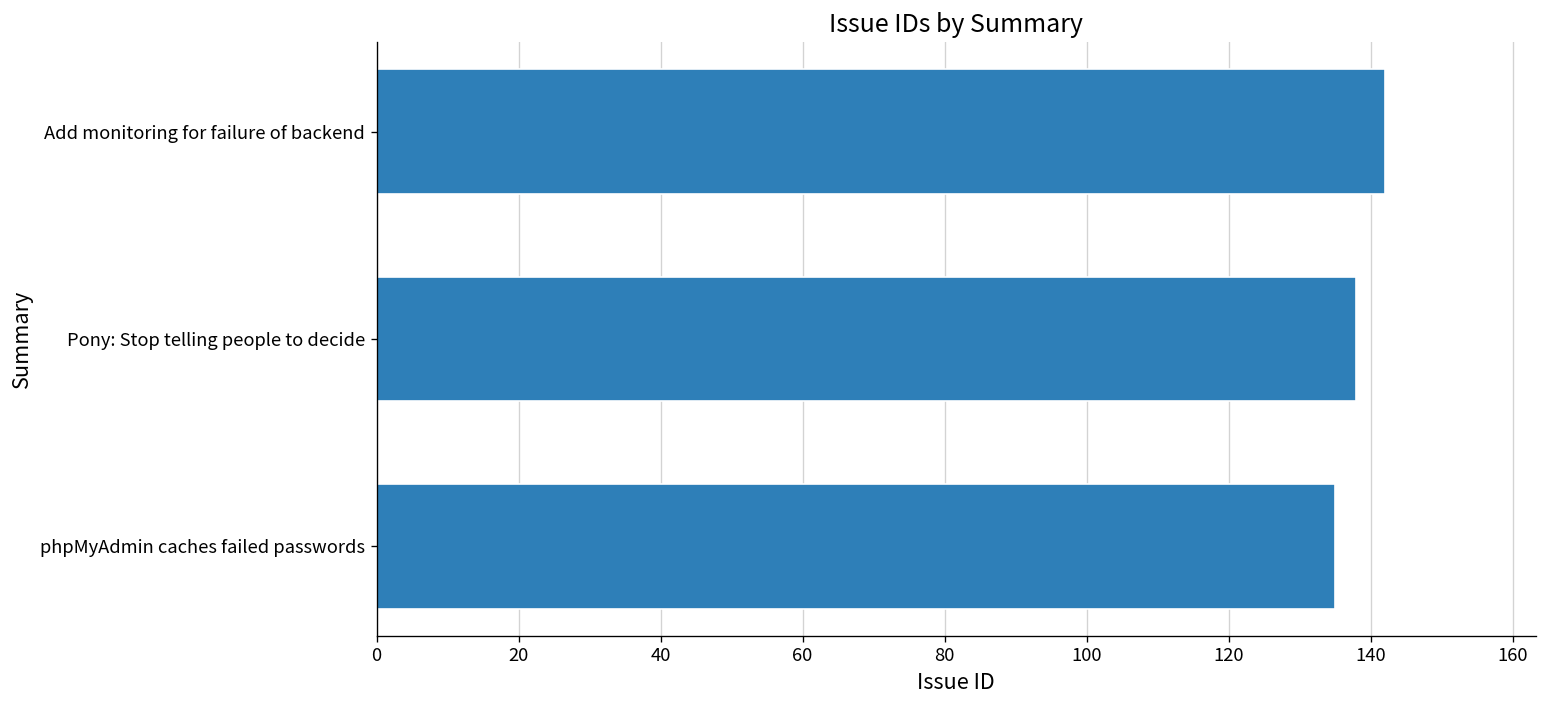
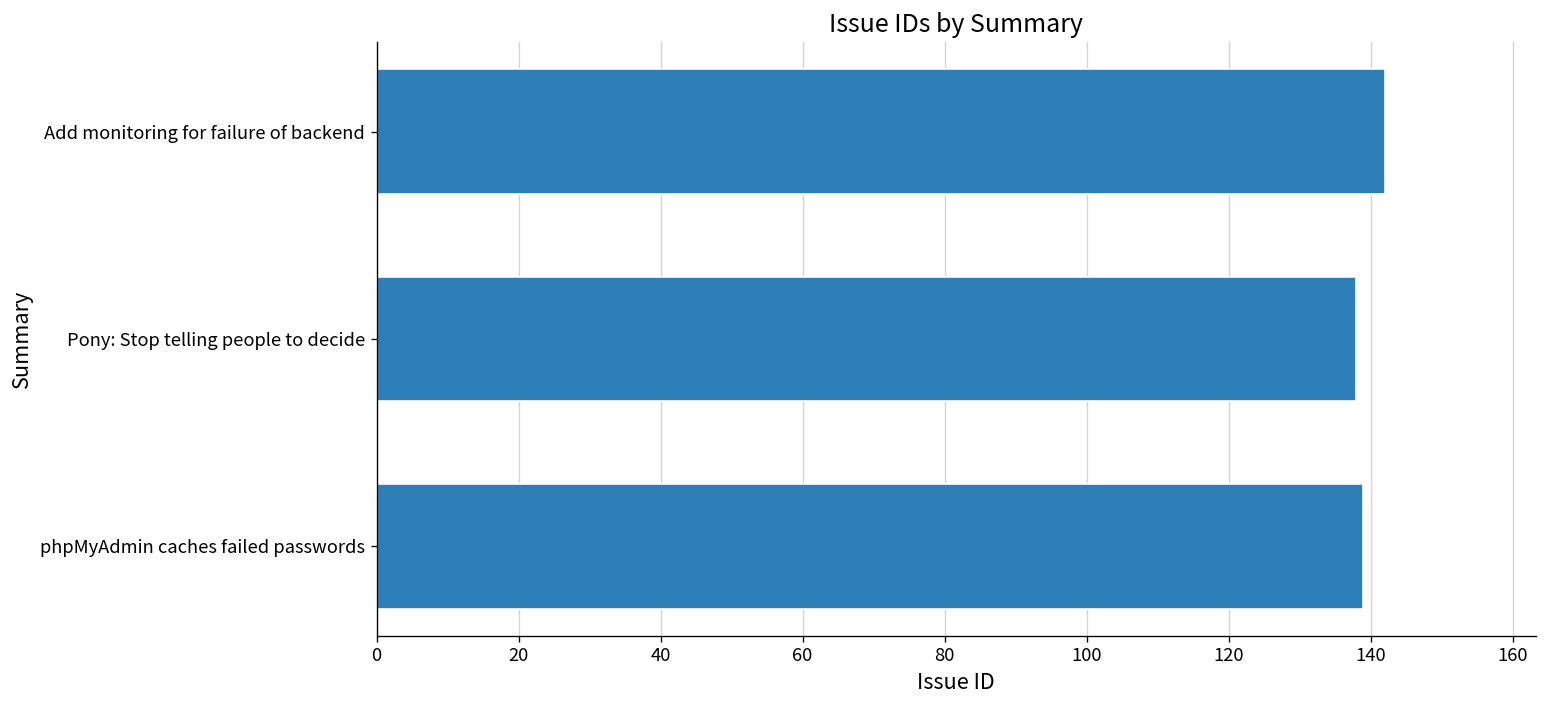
  {
    "Add monitoring for failure of backend": 142,
    "Pony: Stop telling people to decide": 138,
-   "phpMyAdmin caches failed passwords": 135
+   "phpMyAdmin caches failed passwords": 139
  }
